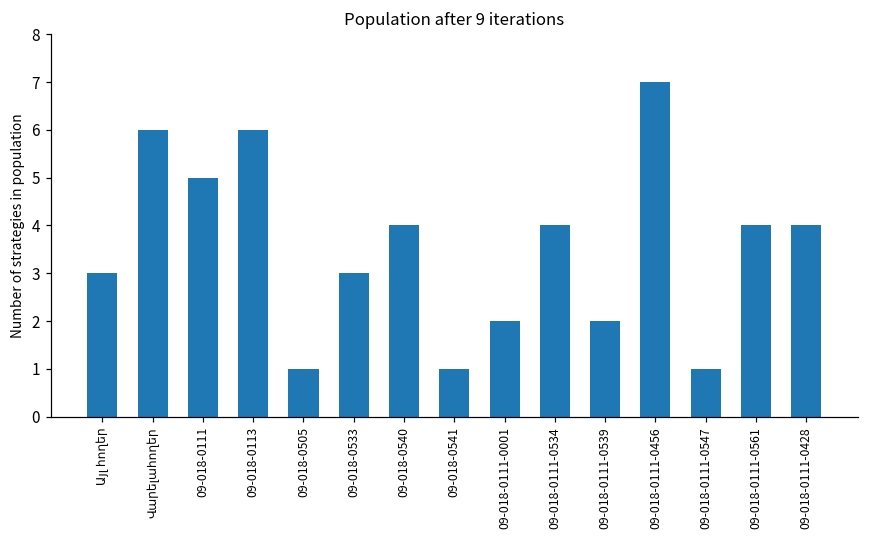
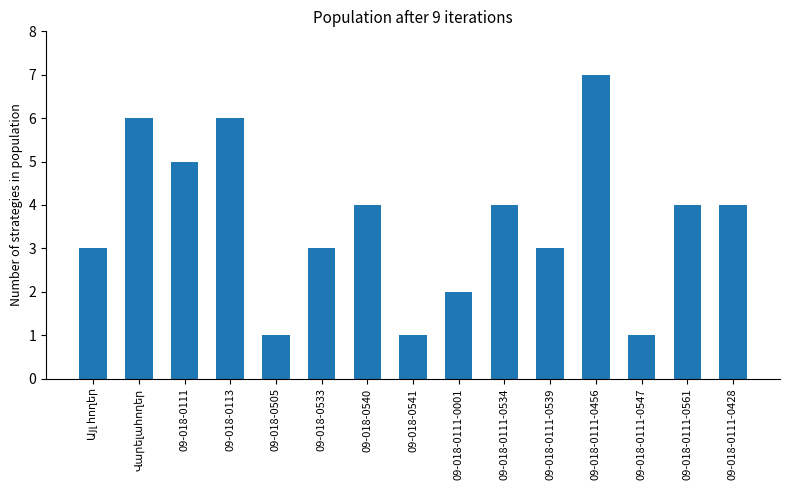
  {
    "Այլ հողեր": 3,
    "Վարելահողեր": 6,
    "09-018-0111": 5,
    "09-018-0113": 6,
    "09-018-0505": 1,
    "09-018-0533": 3,
    "09-018-0540": 4,
    "09-018-0541": 1,
    "09-018-0111-0001": 2,
    "09-018-0111-0534": 4,
-   "09-018-0111-0539": 2,
+   "09-018-0111-0539": 3,
    "09-018-0111-0456": 7,
    "09-018-0111-0547": 1,
    "09-018-0111-0561": 4,
    "09-018-0111-0428": 4
  }
